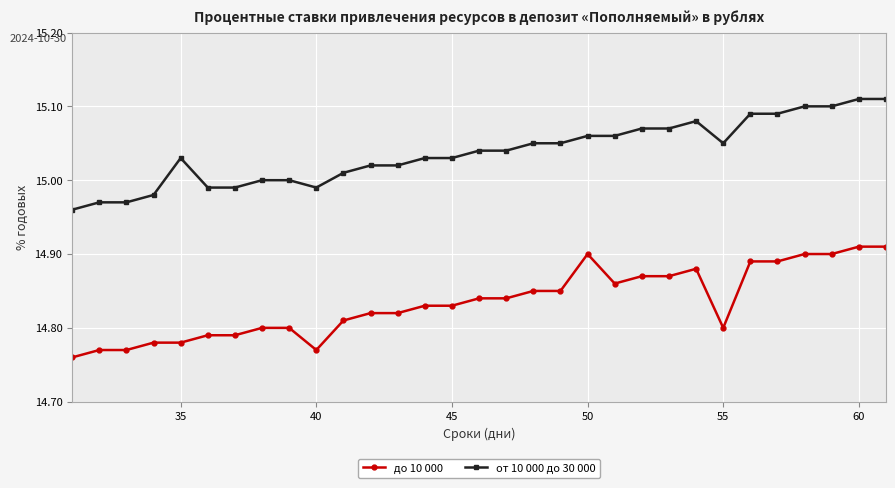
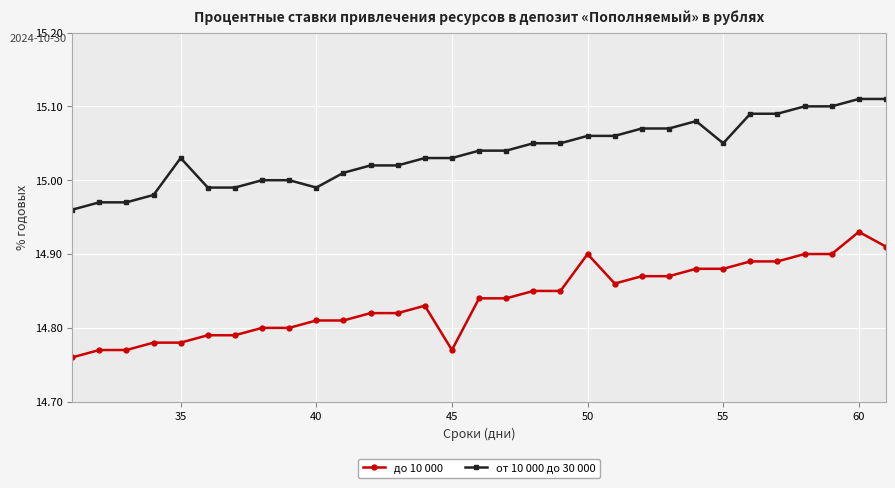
  {
    "до 10 000": {
      "35": 14.78,
-     "40": 14.77,
-     "45": 14.83,
+     "40": 14.81,
+     "45": 14.77,
      "50": 14.90,
-     "55": 14.80,
-     "60": 14.91
+     "55": 14.88,
+     "60": 14.93
    },
    "от 10 000 до 30 000": {
      "35": 15.03,
      "40": 14.99,
      "45": 15.03,
      "50": 15.06,
      "55": 15.05,
      "60": 15.11
    }
  }
